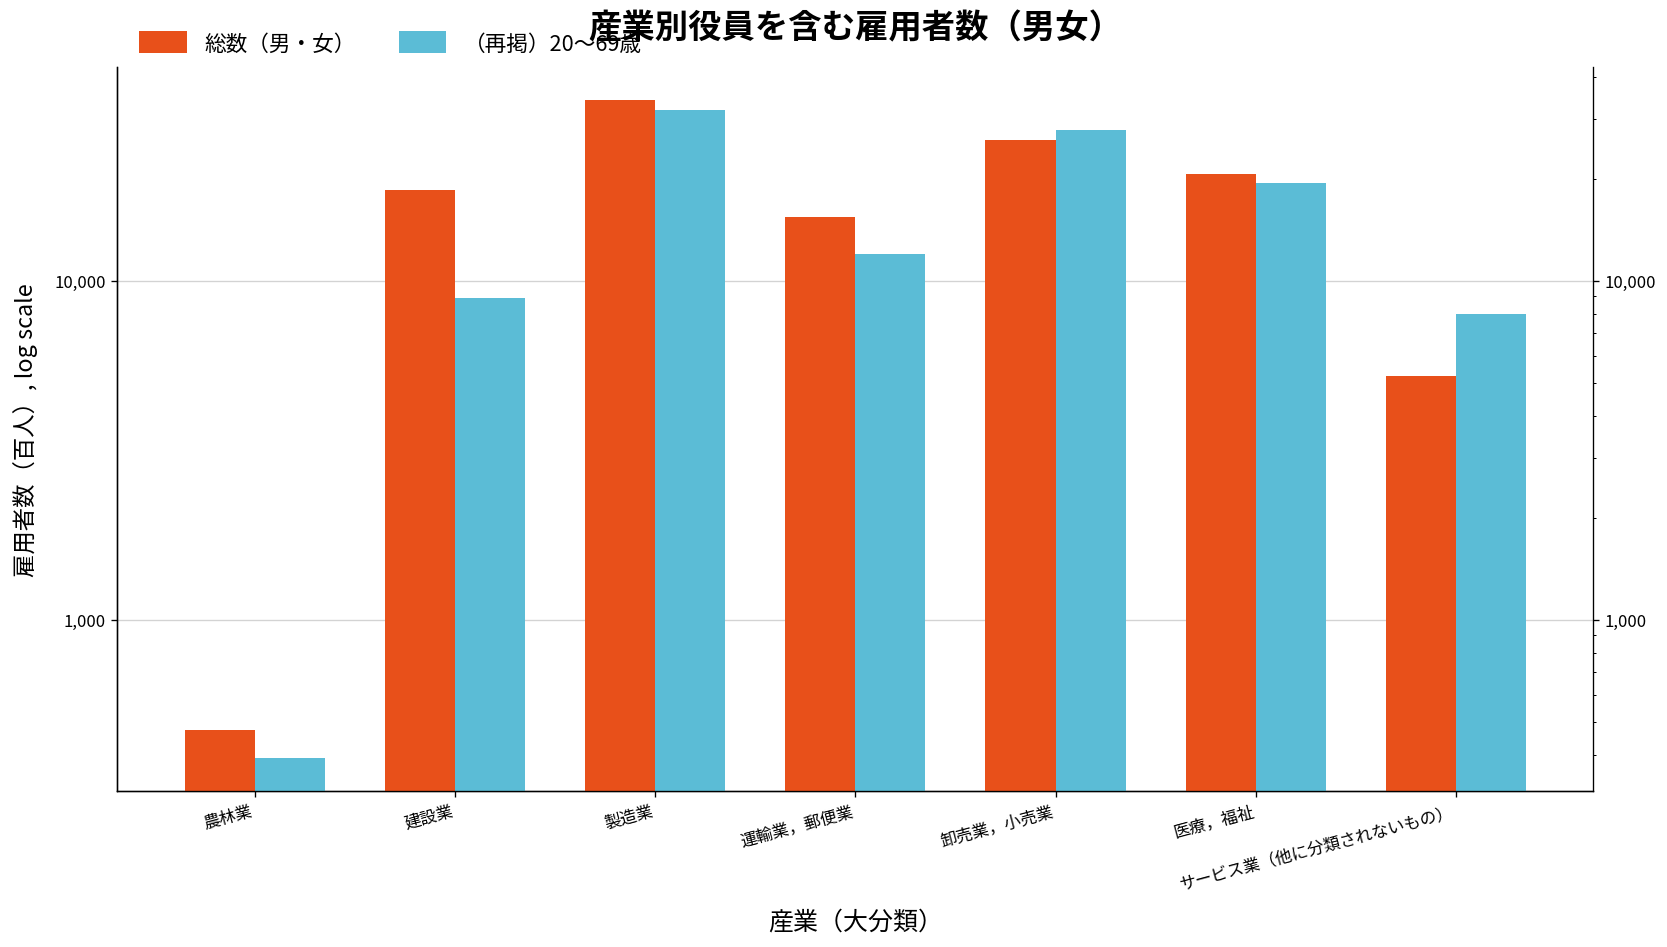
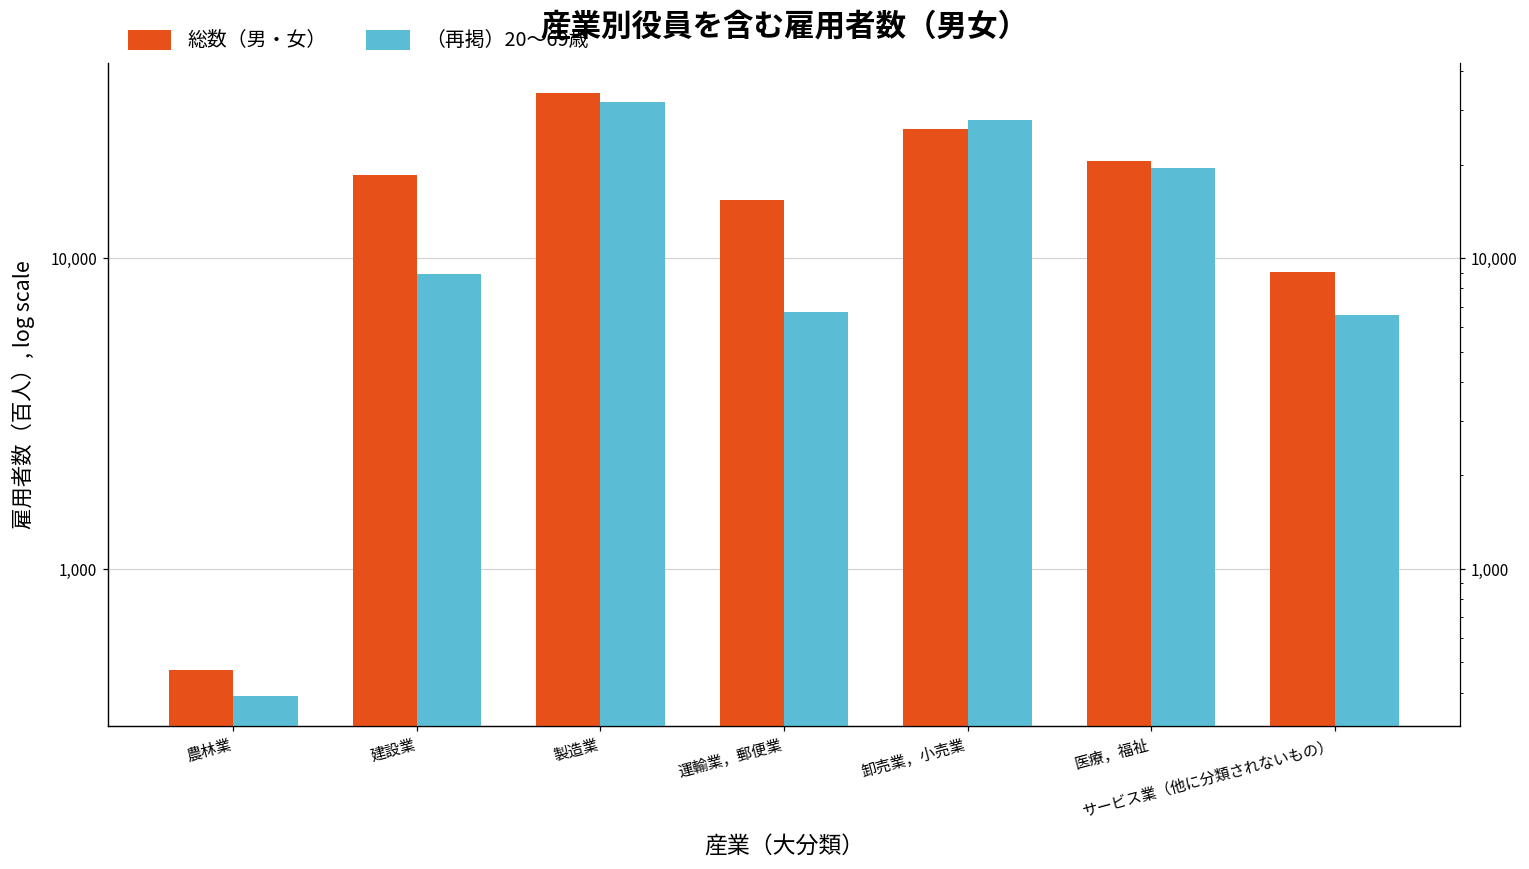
  {
    "総数（男・女）": {
      "農林業": "470",
      "建設業": "18,000",
      "製造業": "34,000",
      "運輸業，郵便業": "15,000",
      "卸売業，小売業": "26,000",
      "医療，福祉": "21,000",
-     "サービス業（他に分類されないもの）": "5,300"
+     "サービス業（他に分類されないもの）": "9,000"
    },
    "（再掲）20～69歳": {
      "農林業": "390",
      "建設業": "8,900",
      "製造業": "32,000",
-     "運輸業，郵便業": "12,000",
+     "運輸業，郵便業": "6,700",
      "卸売業，小売業": "28,000",
      "医療，福祉": "20,000",
-     "サービス業（他に分類されないもの）": "8,000"
+     "サービス業（他に分類されないもの）": "6,600"
    }
  }
